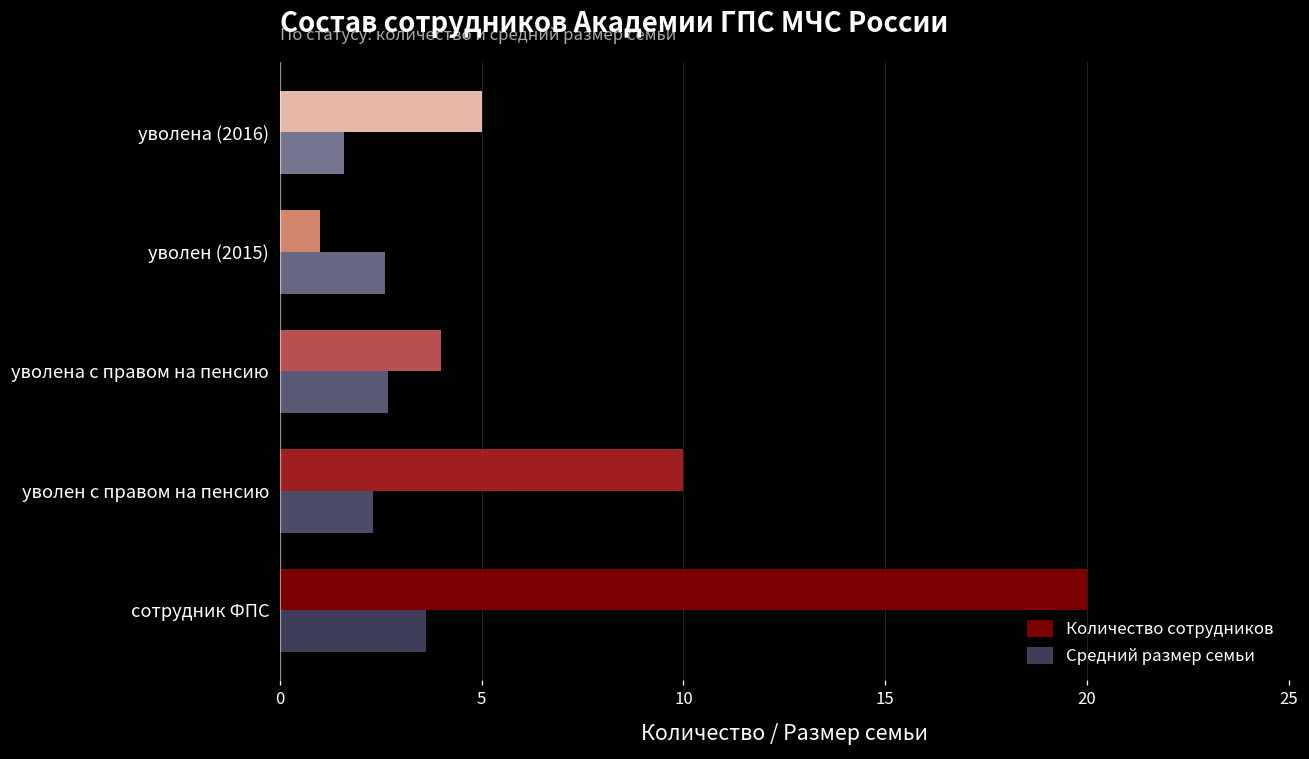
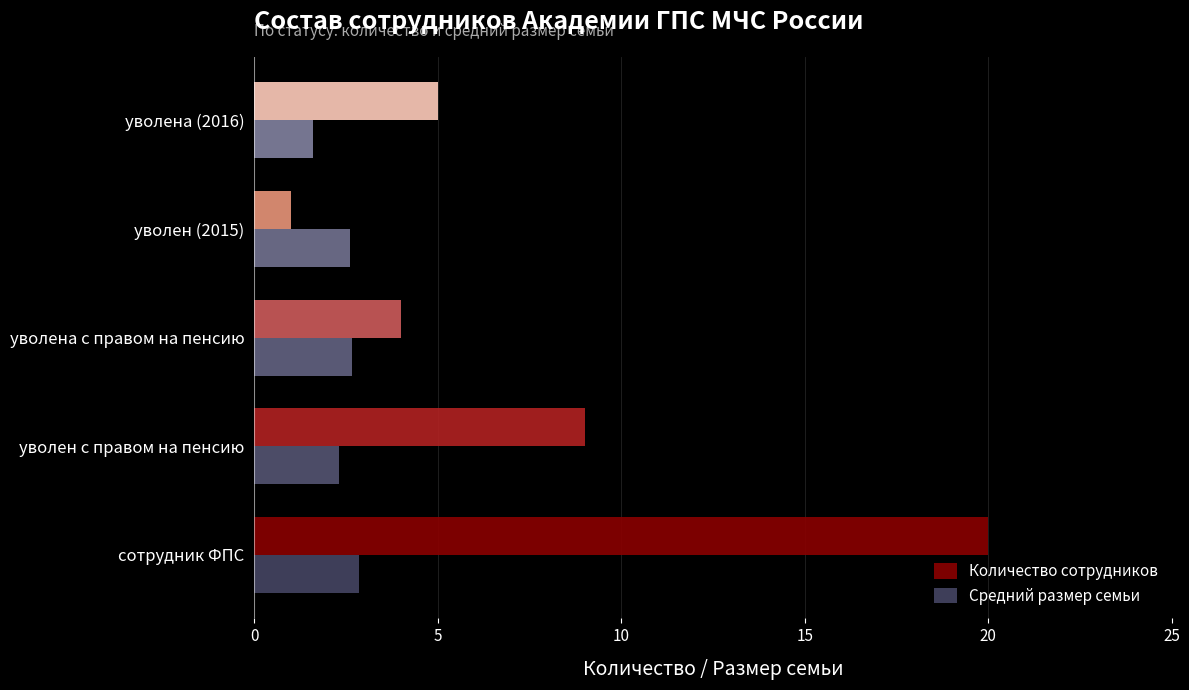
  {
    "Количество сотрудников": {
      "уволена (2016)": 5,
      "уволен (2015)": 1,
      "уволена с правом на пенсию": 4,
-     "уволен с правом на пенсию": 10,
+     "уволен с правом на пенсию": 9,
      "сотрудник ФПС": 20
    },
    "Средний размер семьи": {
      "уволена (2016)": 1.6,
      "уволен (2015)": 2.6,
      "уволена с правом на пенсию": 2.7,
      "уволен с правом на пенсию": 2.3,
-     "сотрудник ФПС": 3.6
+     "сотрудник ФПС": 2.9
    }
  }
